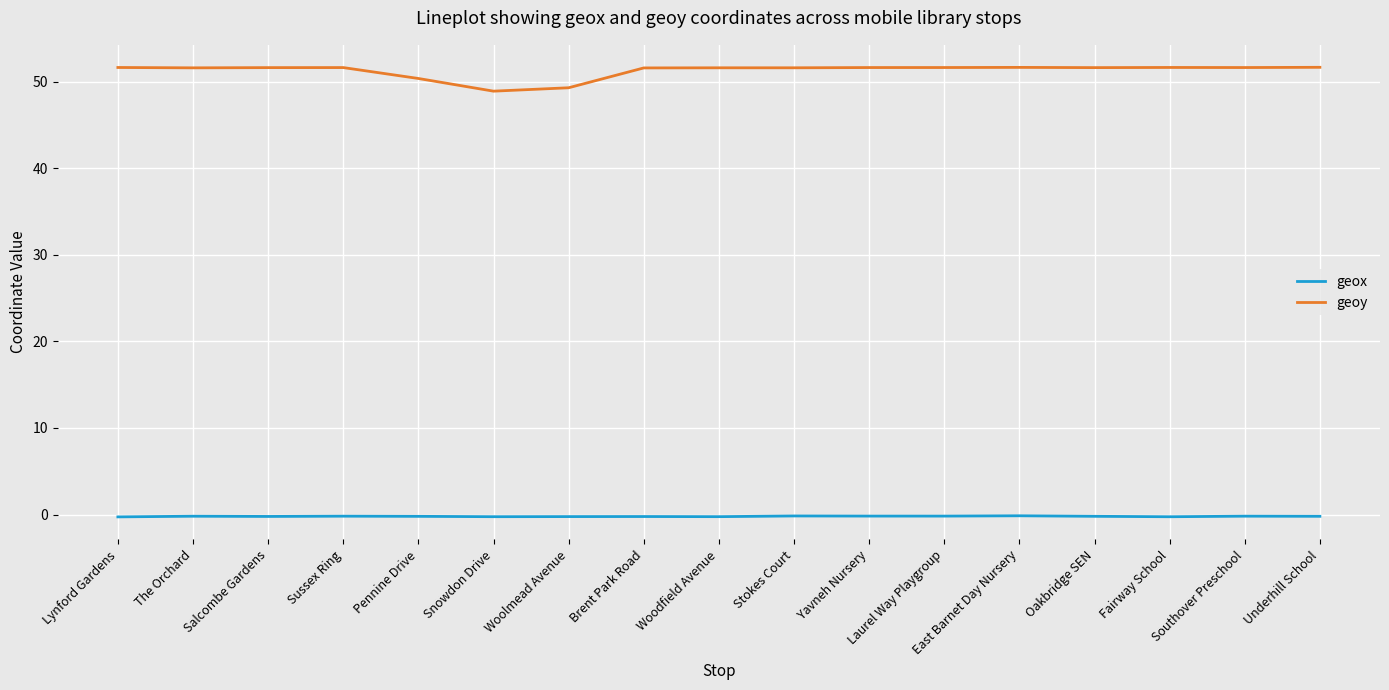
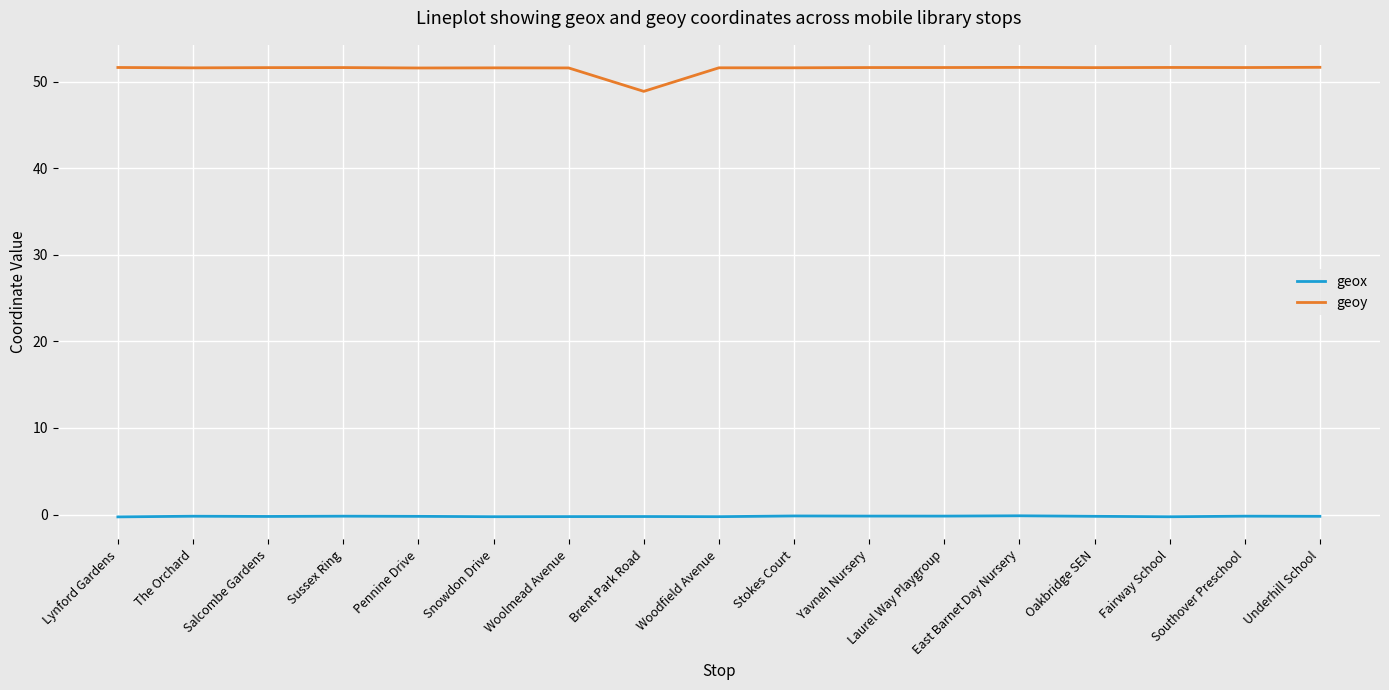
  {
    "geox": {
      "Lynford Gardens": 0,
      "The Orchard": 0,
      "Salcombe Gardens": 0,
      "Sussex Ring": 0,
      "Pennine Drive": 0,
      "Snowdon Drive": 0,
      "Woolmead Avenue": 0,
      "Brent Park Road": 0,
      "Woodfield Avenue": 0,
      "Stokes Court": 0,
      "Yavneh Nursery": 0,
      "Laurel Way Playgroup": 0,
      "East Barnet Day Nursery": 0,
      "Oakbridge SEN": 0,
      "Fairway School": 0,
      "Southover Preschool": 0,
      "Underhill School": 0
    },
    "geoy": {
      "Lynford Gardens": 52,
      "The Orchard": 52,
      "Salcombe Gardens": 52,
      "Sussex Ring": 52,
-     "Pennine Drive": 50,
-     "Snowdon Drive": 49,
-     "Woolmead Avenue": 49,
-     "Brent Park Road": 52,
+     "Pennine Drive": 52,
+     "Snowdon Drive": 52,
+     "Woolmead Avenue": 52,
+     "Brent Park Road": 49,
      "Woodfield Avenue": 52,
      "Stokes Court": 52,
      "Yavneh Nursery": 52,
      "Laurel Way Playgroup": 52,
      "East Barnet Day Nursery": 52,
      "Oakbridge SEN": 52,
      "Fairway School": 52,
      "Southover Preschool": 52,
      "Underhill School": 52
    }
  }
